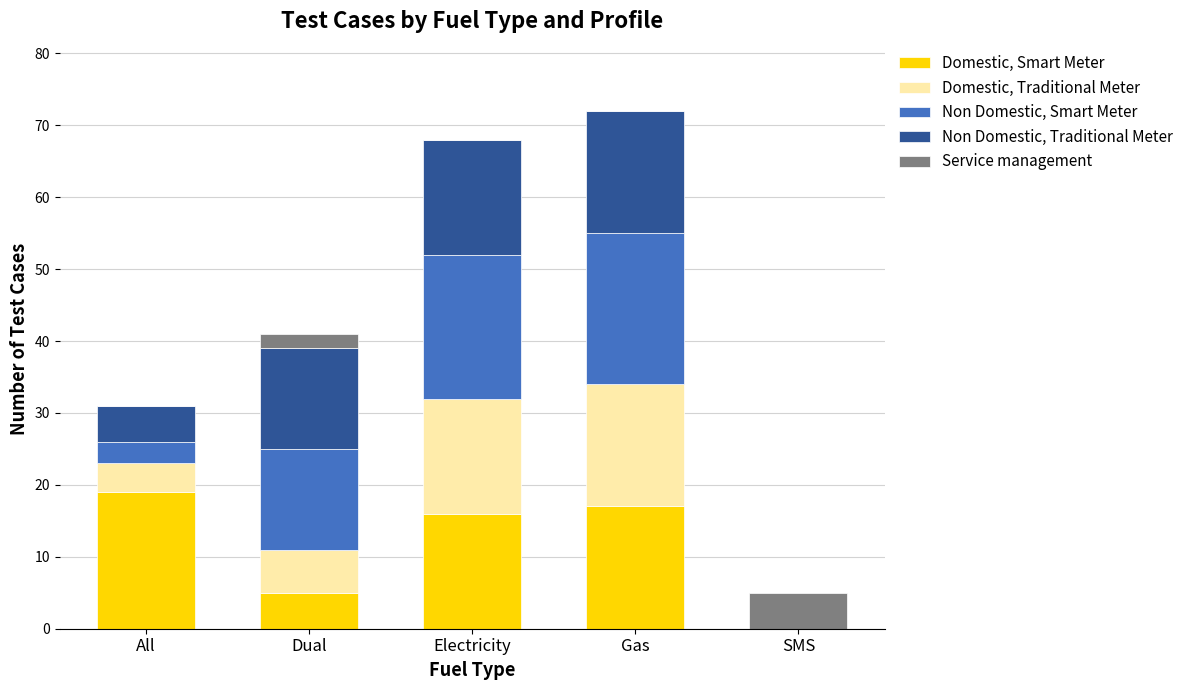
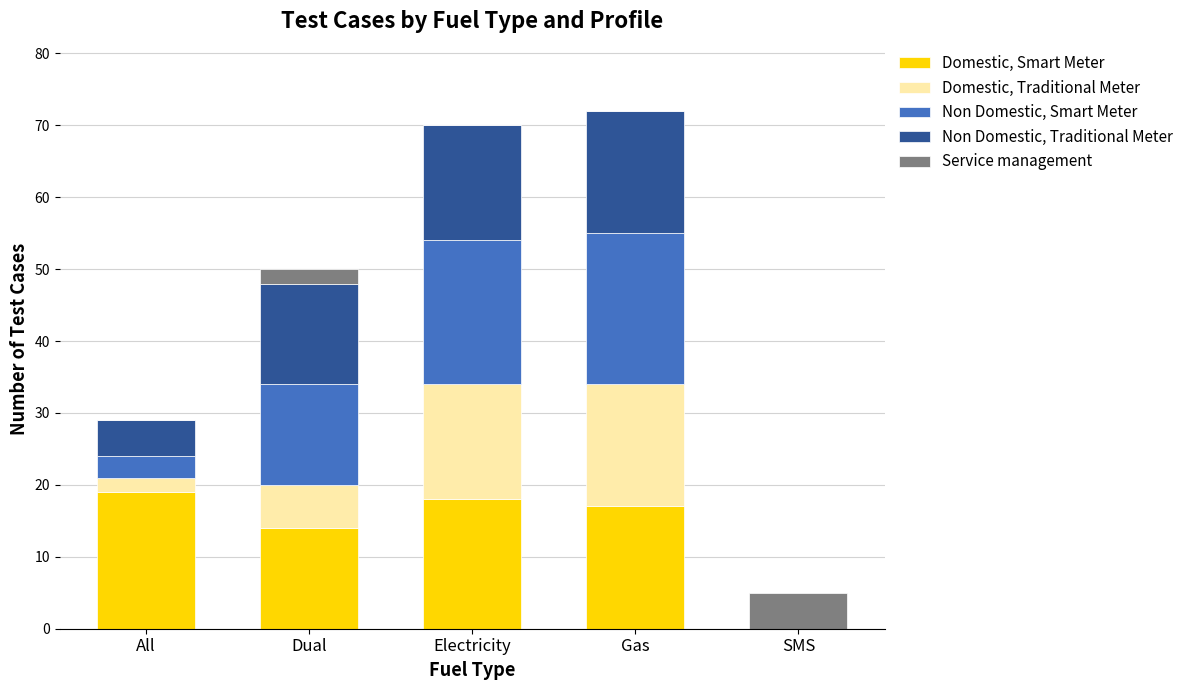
  {
    "Domestic, Smart Meter": {
      "All": 19,
-     "Dual": 5,
-     "Electricity": 16,
+     "Dual": 14,
+     "Electricity": 18,
      "Gas": 17,
      "SMS": 0
    },
    "Domestic, Traditional Meter": {
-     "All": 4,
+     "All": 2,
      "Dual": 6,
      "Electricity": 16,
      "Gas": 17,
      "SMS": 0
    },
    "Service management": {
      "All": 0,
      "Dual": 2,
      "Electricity": 0,
      "Gas": 0,
      "SMS": 5
    }
  }
